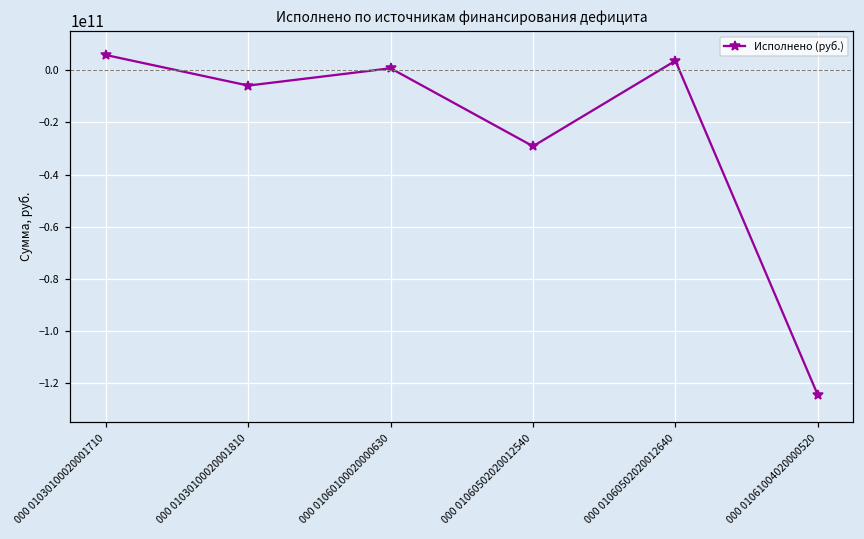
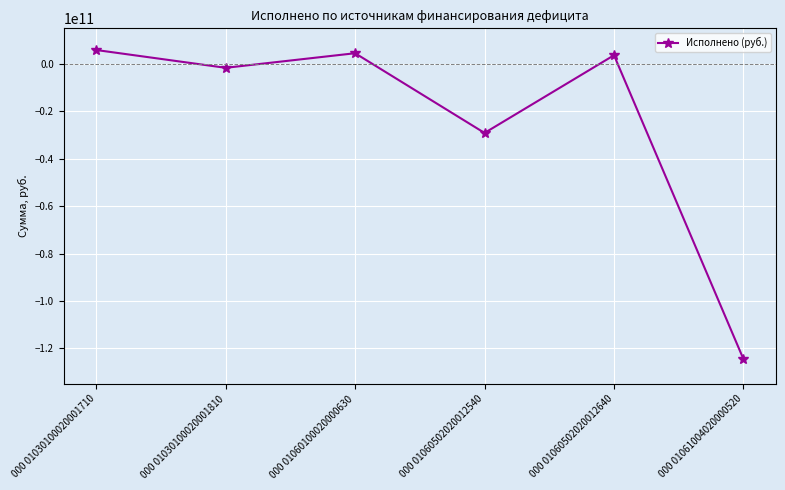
  {
    "000 01030100020001710": 6000000000,
-   "000 01030100020001810": -6000000000,
-   "000 01060100020000630": 1000000000,
+   "000 01030100020001810": -2000000000,
+   "000 01060100020000630": 5000000000,
    "000 01060502020012540": -29000000000,
    "000 01060502020012640": 4000000000,
    "000 01061004020000520": -125000000000
  }
